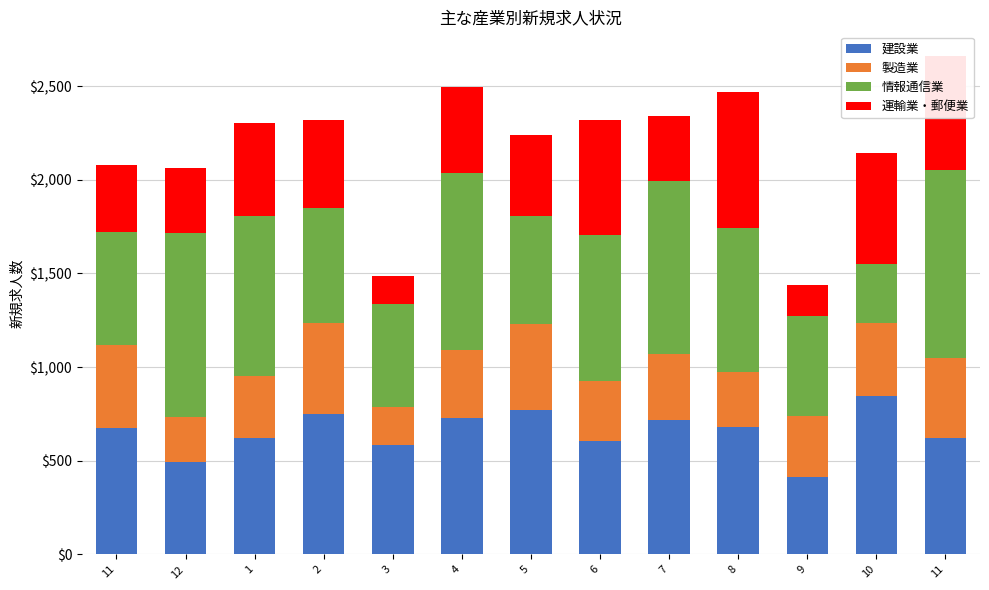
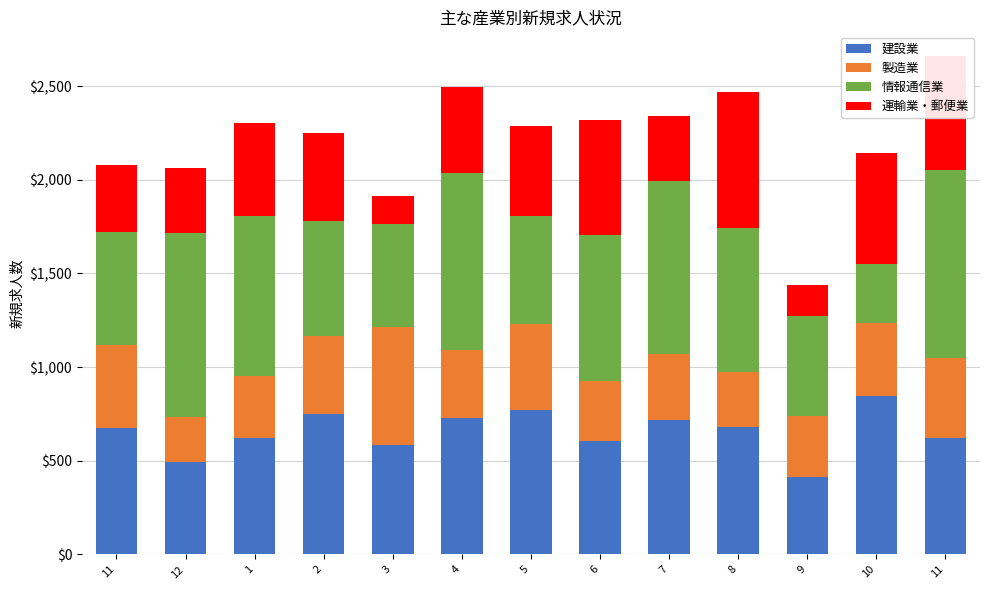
  {
    "建設業": {
      "12": "$490",
      "1": "$620",
      "2": "$750",
      "3": "$580",
      "4": "$730",
      "5": "$770",
      "6": "$600",
      "7": "$720",
      "8": "$680",
      "9": "$410",
      "10": "$850"
    },
    "製造業": {
      "12": "$240",
      "1": "$330",
-     "2": "$480",
-     "3": "$200",
+     "2": "$420",
+     "3": "$630",
      "4": "$360",
      "5": "$460",
      "6": "$320",
      "7": "$360",
      "8": "$300",
      "9": "$330",
      "10": "$390"
    },
    "情報通信業": {
      "12": "$980",
      "1": "$860",
      "2": "$610",
      "3": "$550",
      "4": "$950",
      "5": "$580",
      "6": "$780",
      "7": "$920",
      "8": "$770",
      "9": "$540",
      "10": "$310"
    },
    "運輸業・郵便業": {
      "12": "$350",
      "1": "$490",
      "2": "$470",
      "3": "$150",
      "4": "$460",
-     "5": "$430",
+     "5": "$480",
      "6": "$610",
      "7": "$350",
      "8": "$730",
      "9": "$160",
      "10": "$600"
    }
  }
